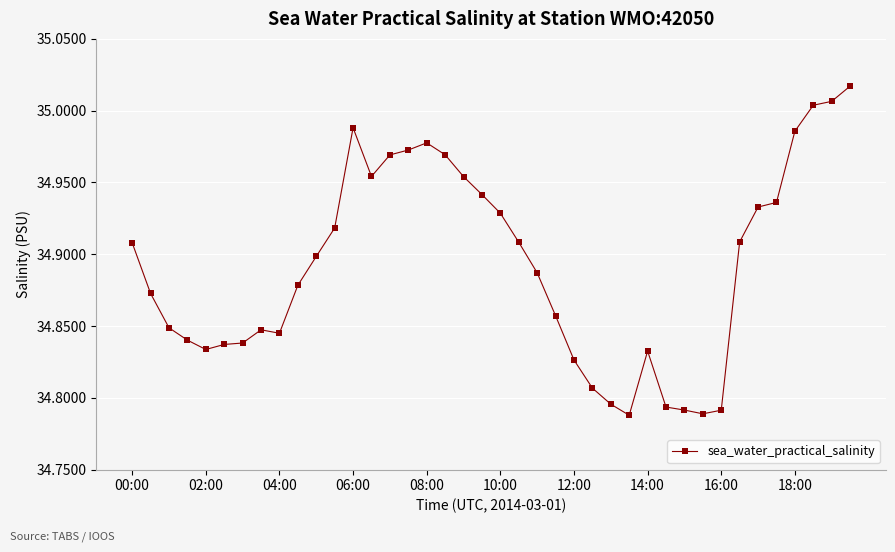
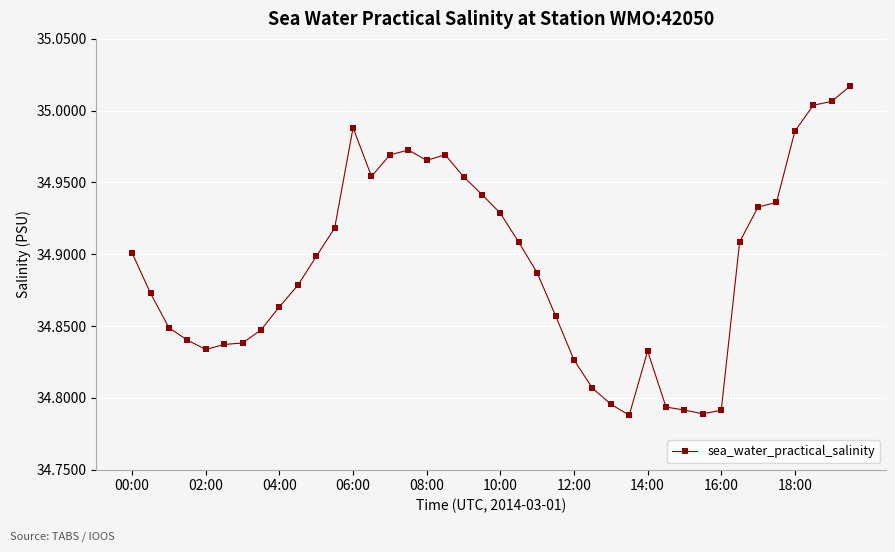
  {
-   "00:00": 34.908,
+   "00:00": 34.901,
    "02:00": 34.834,
-   "04:00": 34.845,
+   "04:00": 34.863,
    "06:00": 34.988,
-   "08:00": 34.978,
+   "08:00": 34.965,
    "10:00": 34.929,
    "12:00": 34.826,
    "14:00": 34.833,
    "16:00": 34.791,
    "18:00": 34.986
  }
